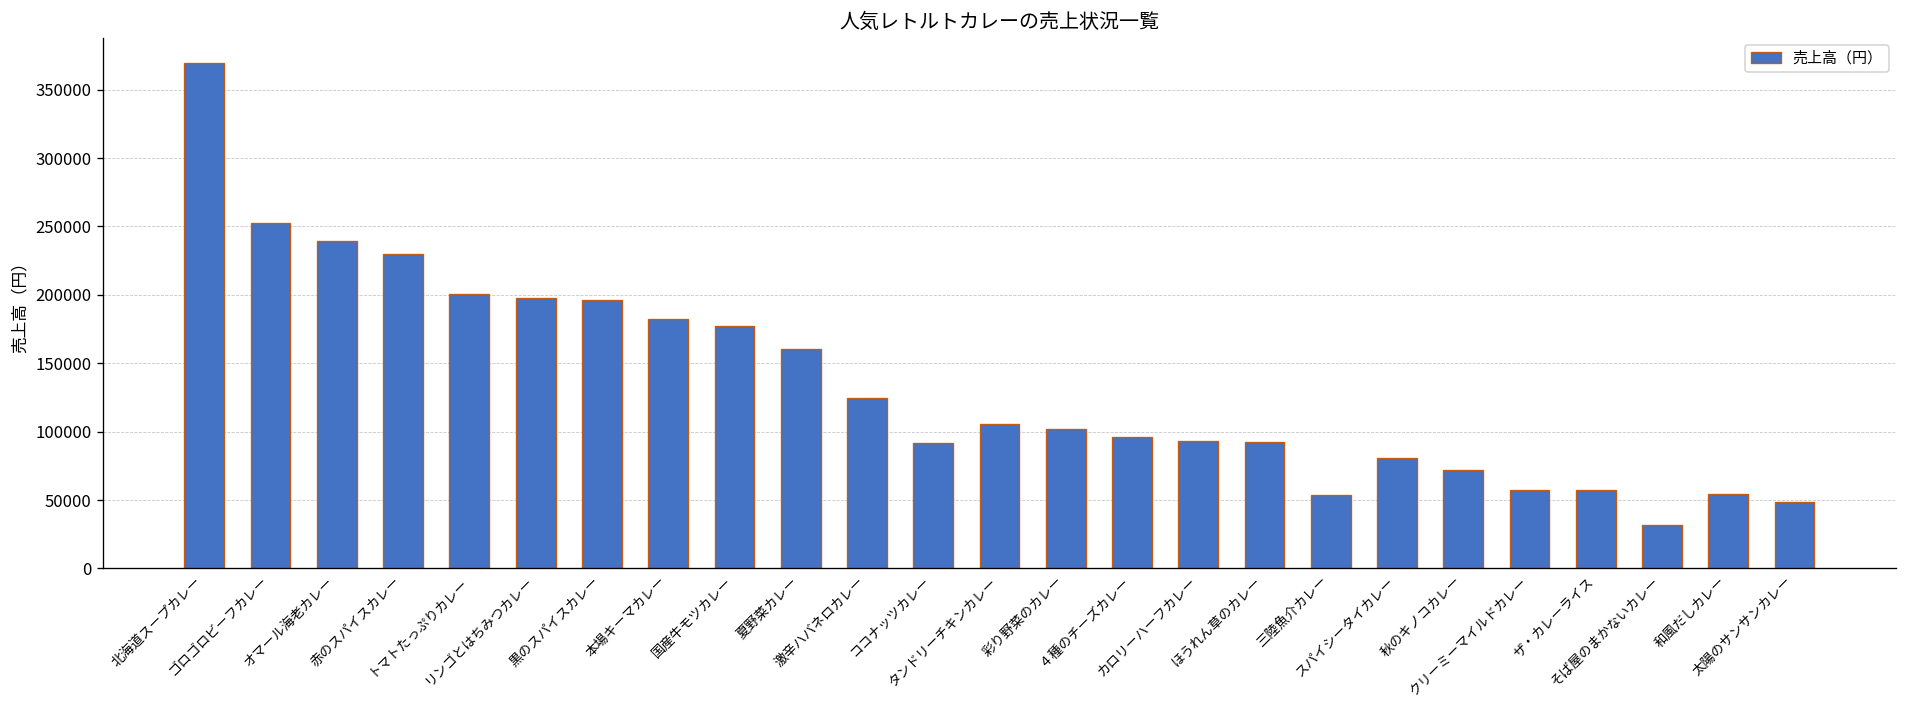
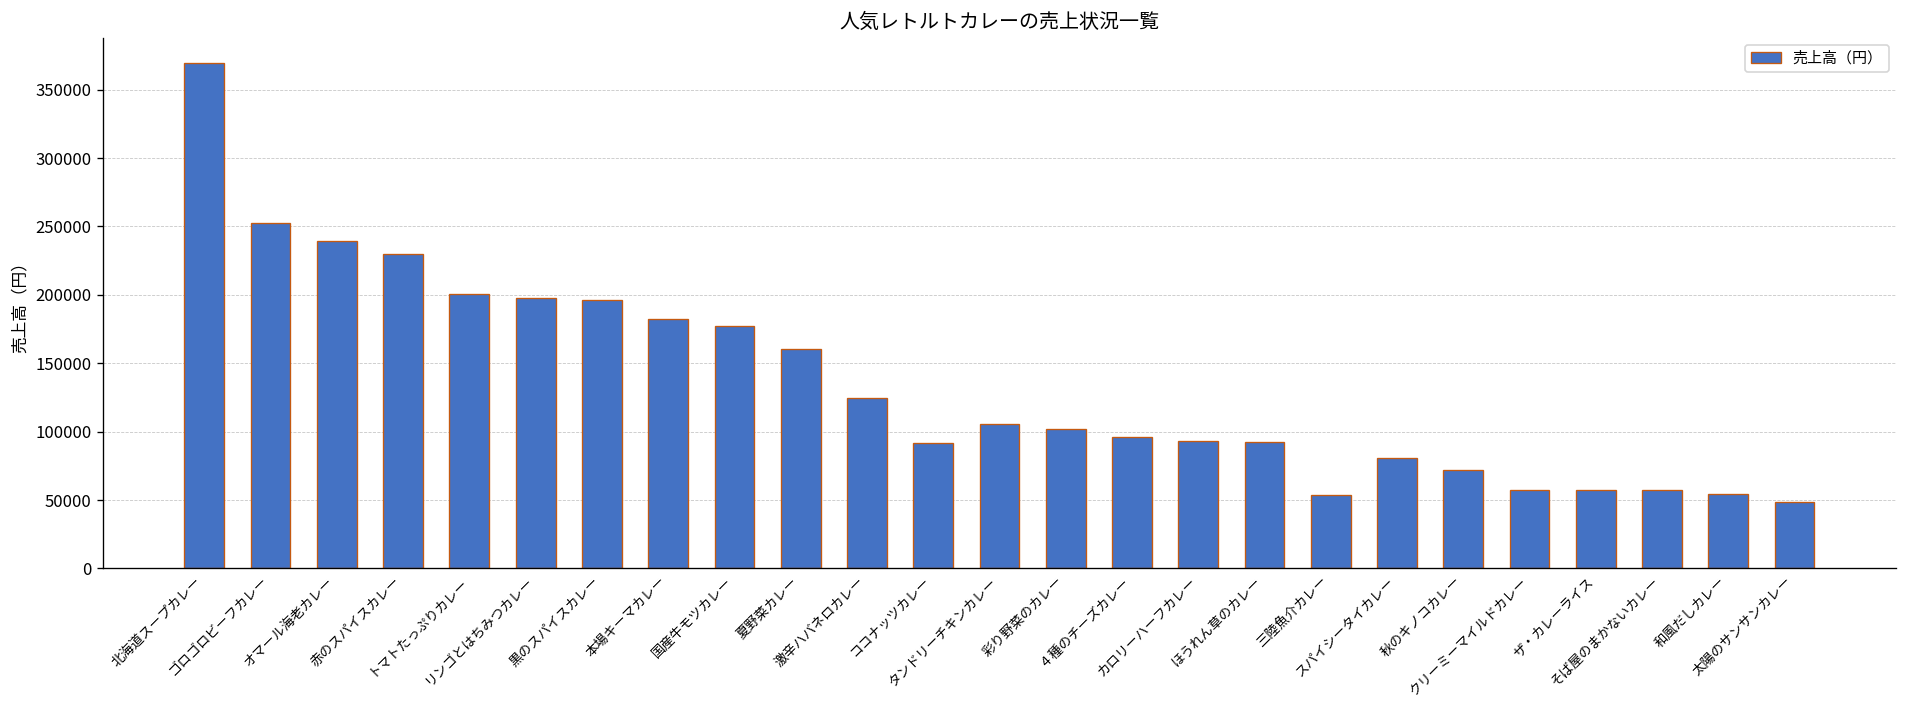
  {
    "北海道スープカレー": 370000,
    "ゴロゴロビーフカレー": 253000,
    "オマール海老カレー": 239000,
    "赤のスパイスカレー": 230000,
    "トマトたっぷりカレー": 201000,
    "リンゴとはちみつカレー": 198000,
    "黒のスパイスカレー": 196000,
    "本場キーマカレー": 182000,
    "国産牛モツカレー": 177000,
    "夏野菜カレー": 160000,
    "激辛ハバネロカレー": 125000,
    "ココナッツカレー": 92000,
    "タンドリーチキンカレー": 106000,
    "彩り野菜のカレー": 102000,
    "４種のチーズカレー": 96000,
    "カロリーハーフカレー": 93000,
    "ほうれん草のカレー": 92000,
    "三陸魚介カレー": 53000,
    "スパイシータイカレー": 81000,
    "秋のキノコカレー": 72000,
    "クリーミーマイルドカレー": 58000,
    "ザ・カレーライス": 58000,
-   "そば屋のまかないカレー": 32000,
+   "そば屋のまかないカレー": 57000,
    "和風だしカレー": 54000,
    "太陽のサンサンカレー": 49000
  }
